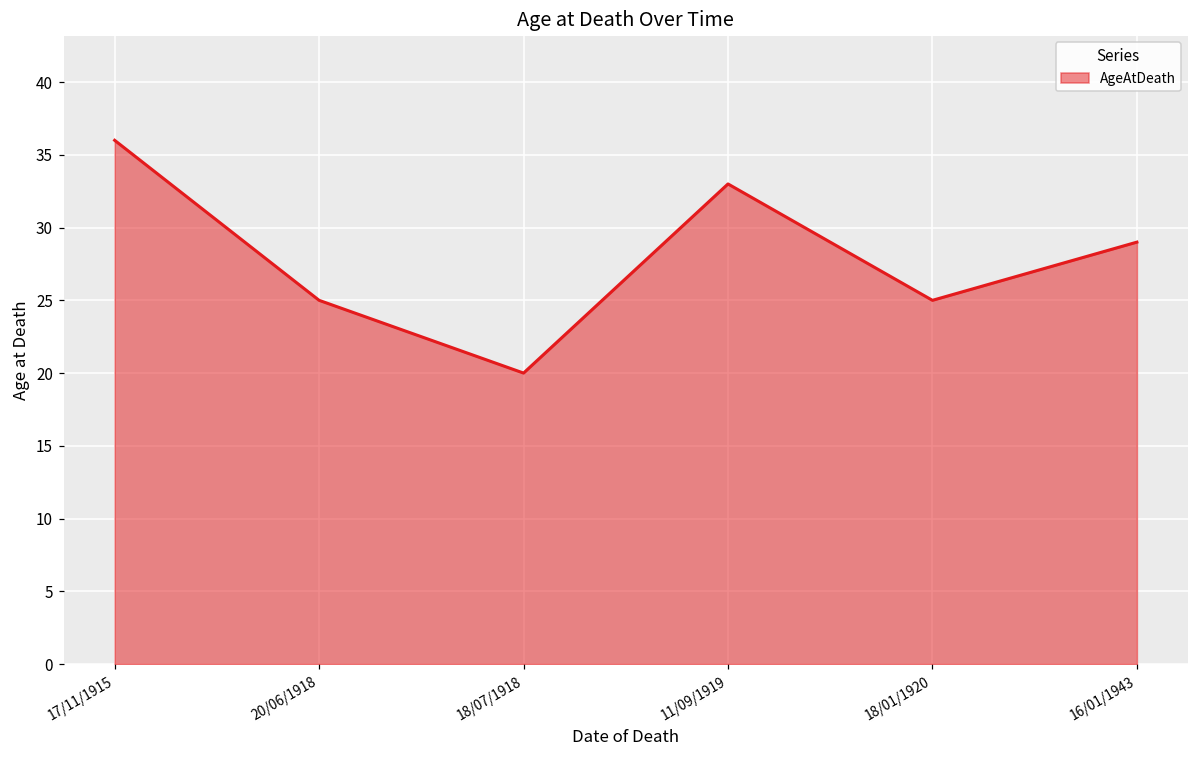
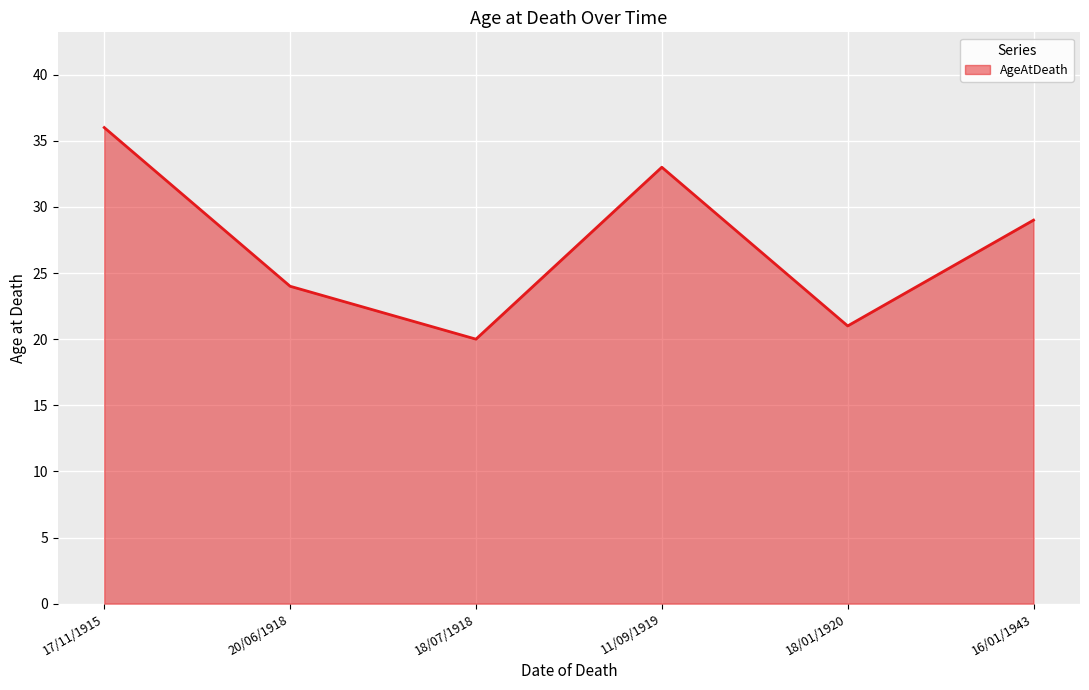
  {
    "17/11/1915": 36,
-   "20/06/1918": 25,
+   "20/06/1918": 24,
    "18/07/1918": 20,
    "11/09/1919": 33,
-   "18/01/1920": 25,
+   "18/01/1920": 21,
    "16/01/1943": 29
  }
